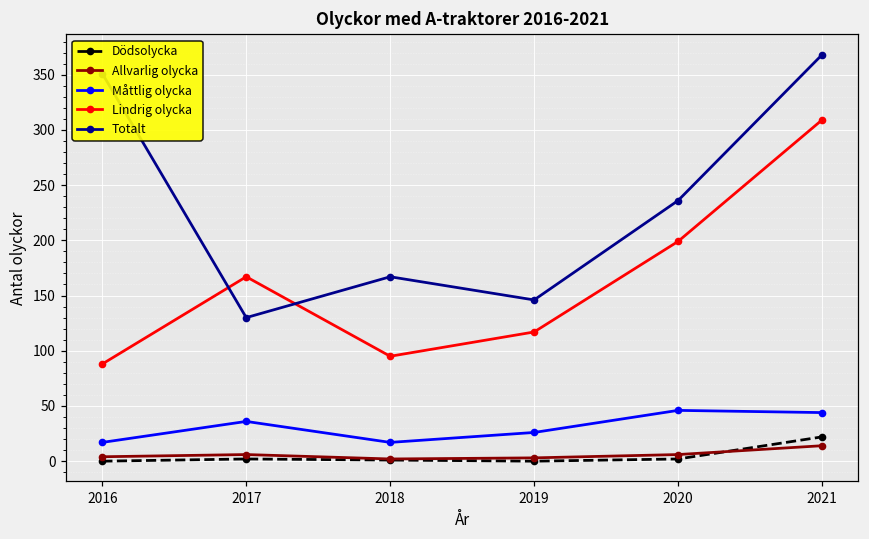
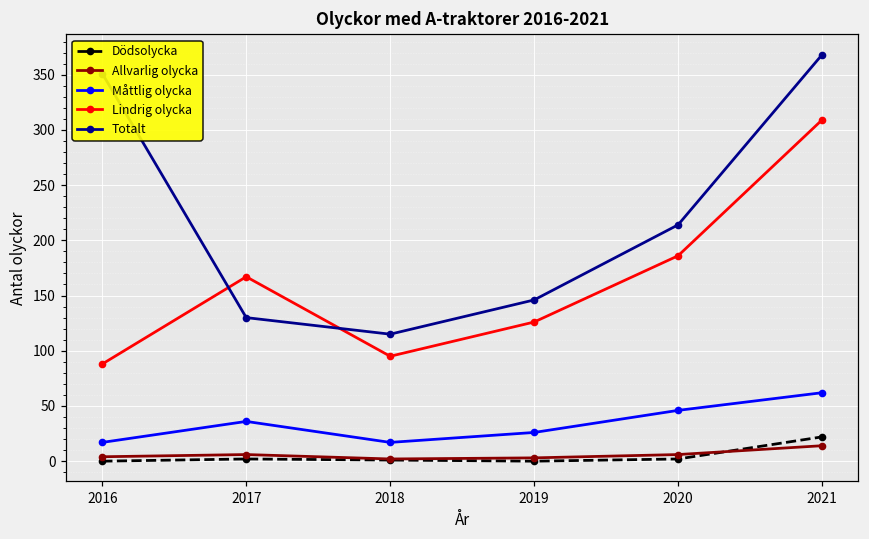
  {
    "Dödsolycka": {
      "2016": 0,
      "2017": 2,
      "2019": 0,
      "2020": 2,
      "2021": 22
    },
    "Allvarlig olycka": {
      "2016": 4,
      "2017": 6,
      "2019": 3,
      "2020": 6,
      "2021": 14
    },
    "Måttlig olycka": {
      "2016": 17,
      "2017": 36,
      "2018": 17,
      "2019": 26,
      "2020": 46,
-     "2021": 44
+     "2021": 62
    },
    "Lindrig olycka": {
      "2016": 88,
      "2017": 167,
      "2018": 95,
-     "2019": 117,
-     "2020": 199,
+     "2019": 126,
+     "2020": 186,
      "2021": 309
    },
    "Totalt": {
      "2017": 130,
-     "2018": 167,
+     "2018": 115,
      "2019": 146,
-     "2020": 236,
+     "2020": 214,
      "2021": 368
    }
  }
